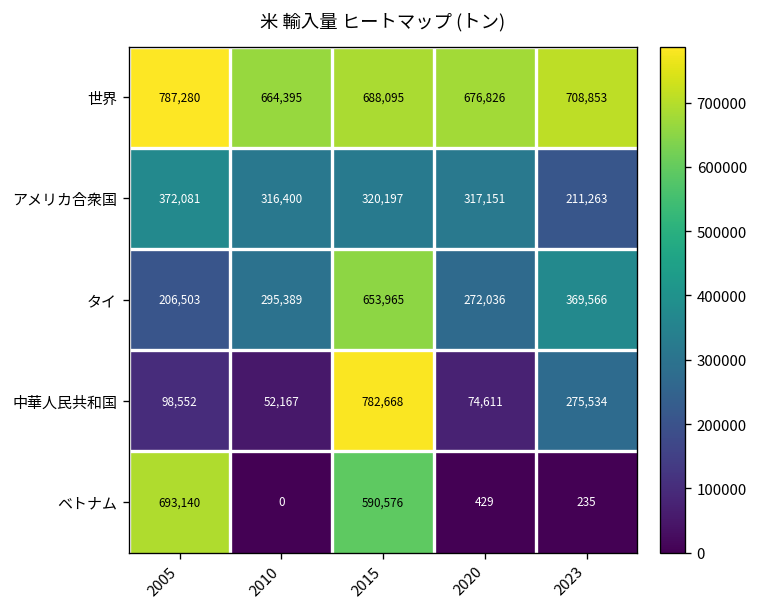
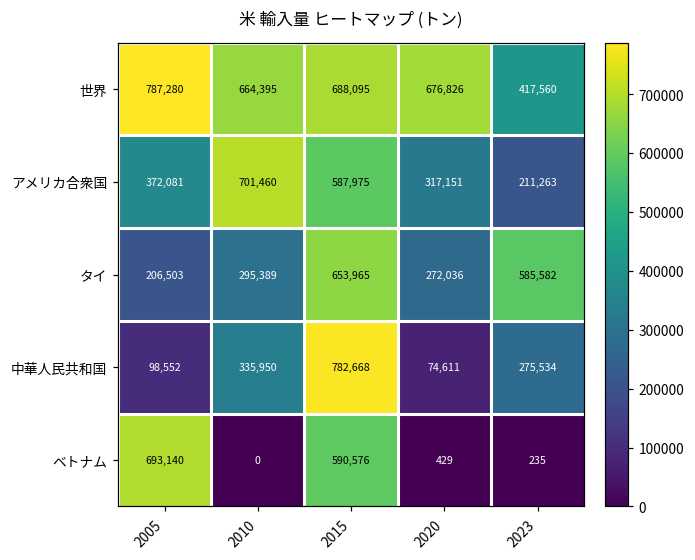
  {
    "世界": {
      "2005": "787,280",
      "2010": "664,395",
      "2015": "688,095",
      "2020": "676,826",
-     "2023": "708,853"
+     "2023": "417,560"
    },
    "アメリカ合衆国": {
      "2005": "372,081",
-     "2010": "316,400",
-     "2015": "320,197",
+     "2010": "701,460",
+     "2015": "587,975",
      "2020": "317,151",
      "2023": "211,263"
    },
    "タイ": {
      "2005": "206,503",
      "2010": "295,389",
      "2015": "653,965",
      "2020": "272,036",
-     "2023": "369,566"
+     "2023": "585,582"
    },
    "中華人民共和国": {
      "2005": "98,552",
-     "2010": "52,167",
+     "2010": "335,950",
      "2015": "782,668",
      "2020": "74,611",
      "2023": "275,534"
    },
    "ベトナム": {
      "2005": "693,140",
      "2010": "0",
      "2015": "590,576",
      "2020": "429",
      "2023": "235"
    }
  }
